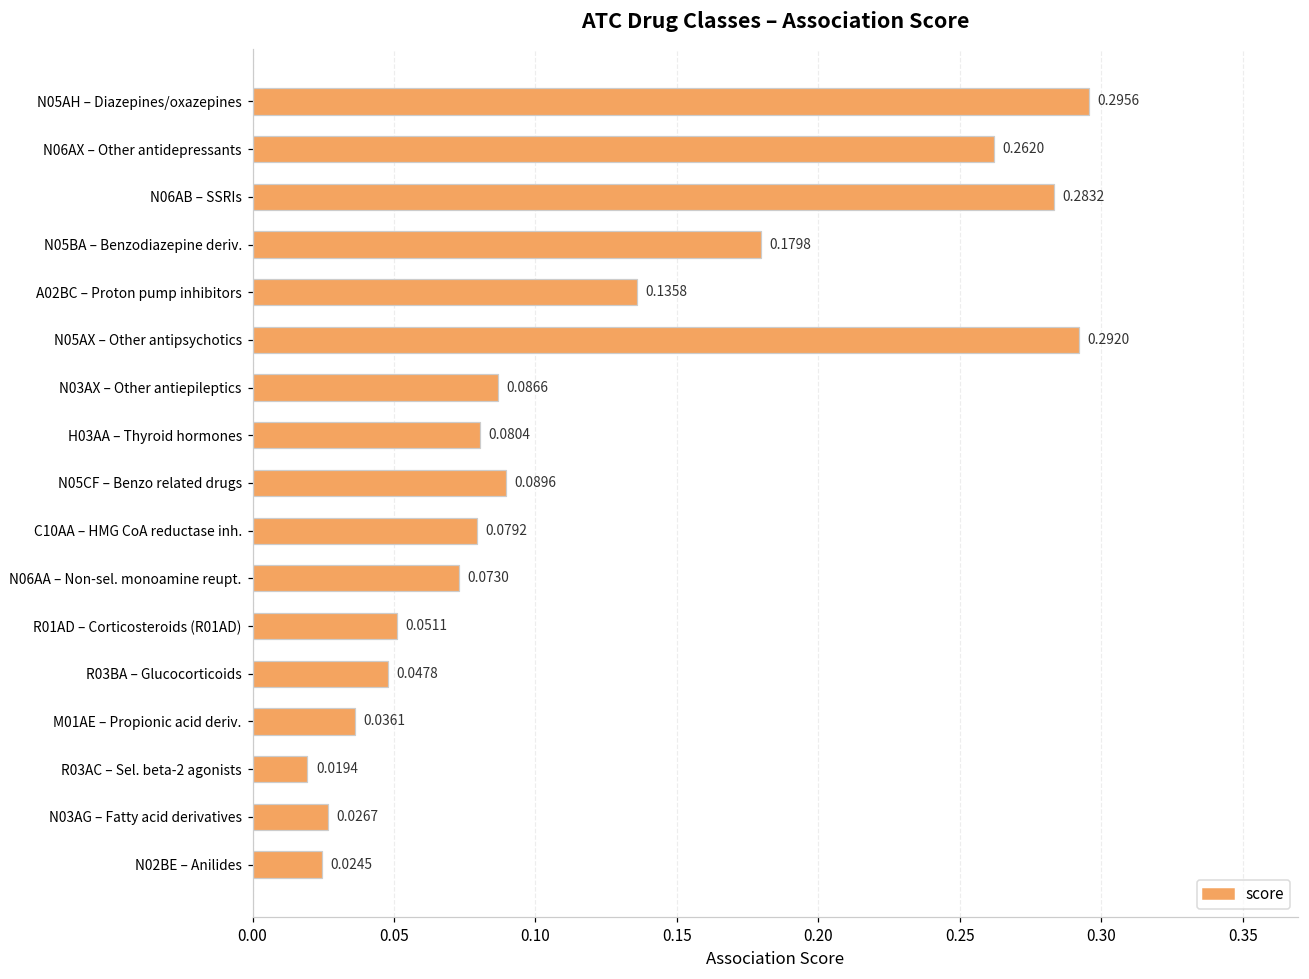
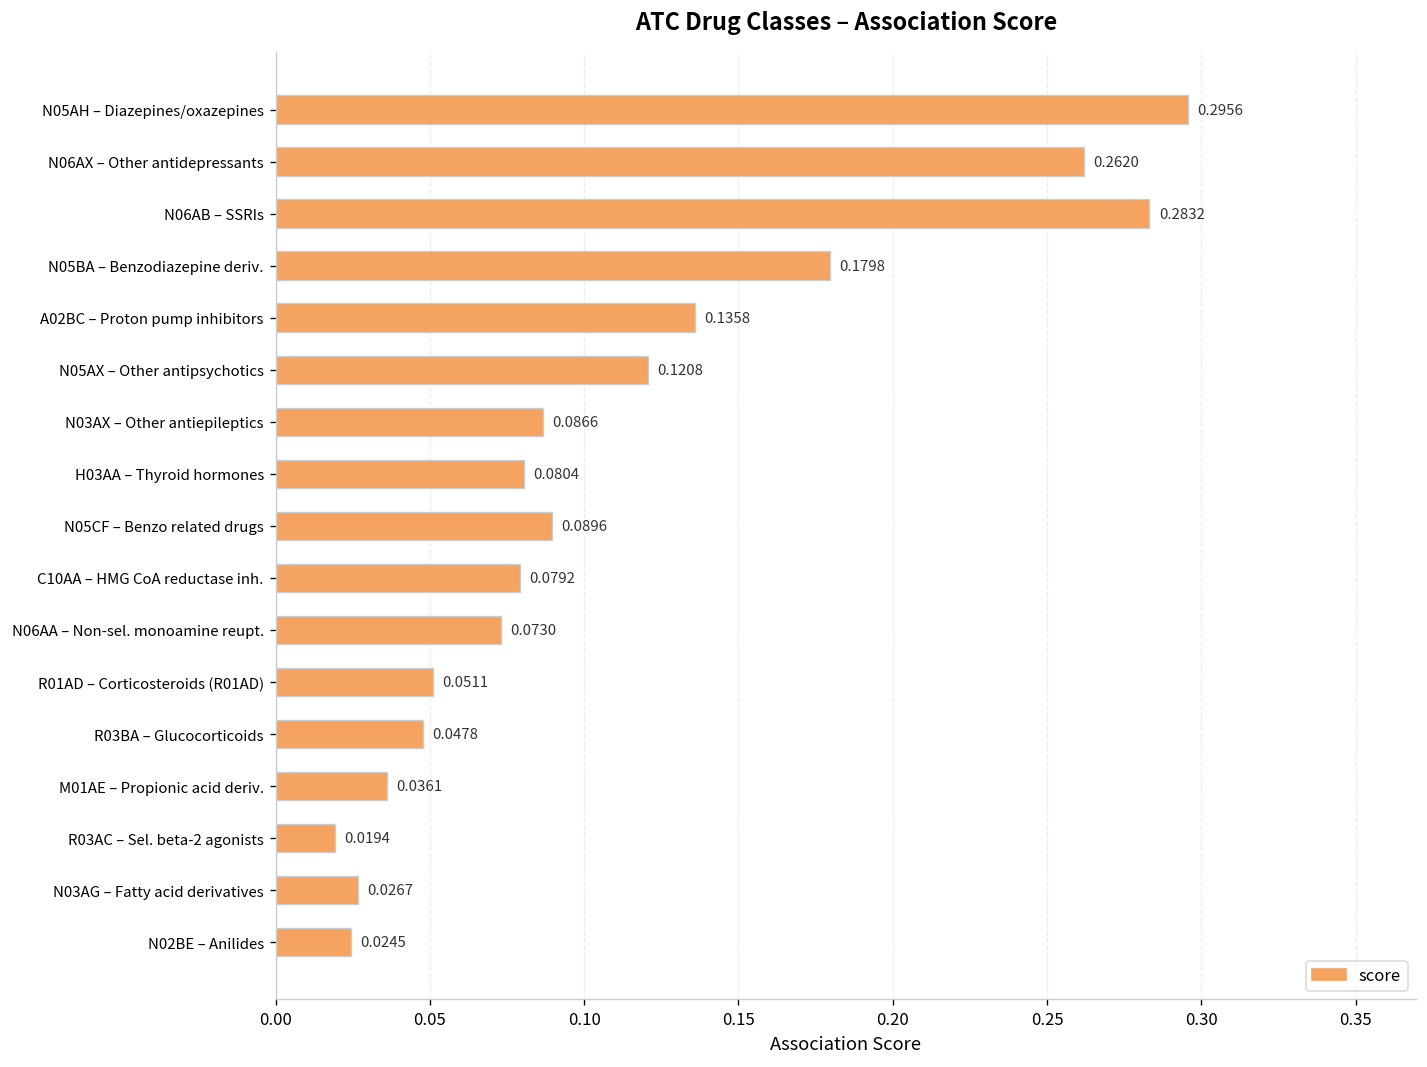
  {
    "N05AH – Diazepines/oxazepines": 0.2956,
    "N06AX – Other antidepressants": 0.2620,
    "N06AB – SSRIs": 0.2832,
    "N05BA – Benzodiazepine deriv.": 0.1798,
    "A02BC – Proton pump inhibitors": 0.1358,
-   "N05AX – Other antipsychotics": 0.2920,
+   "N05AX – Other antipsychotics": 0.1208,
    "N03AX – Other antiepileptics": 0.0866,
    "H03AA – Thyroid hormones": 0.0804,
    "N05CF – Benzo related drugs": 0.0896,
    "C10AA – HMG CoA reductase inh.": 0.0792,
    "N06AA – Non-sel. monoamine reupt.": 0.0730,
    "R01AD – Corticosteroids (R01AD)": 0.0511,
    "R03BA – Glucocorticoids": 0.0478,
    "M01AE – Propionic acid deriv.": 0.0361,
    "R03AC – Sel. beta-2 agonists": 0.0194,
    "N03AG – Fatty acid derivatives": 0.0267,
    "N02BE – Anilides": 0.0245
  }
